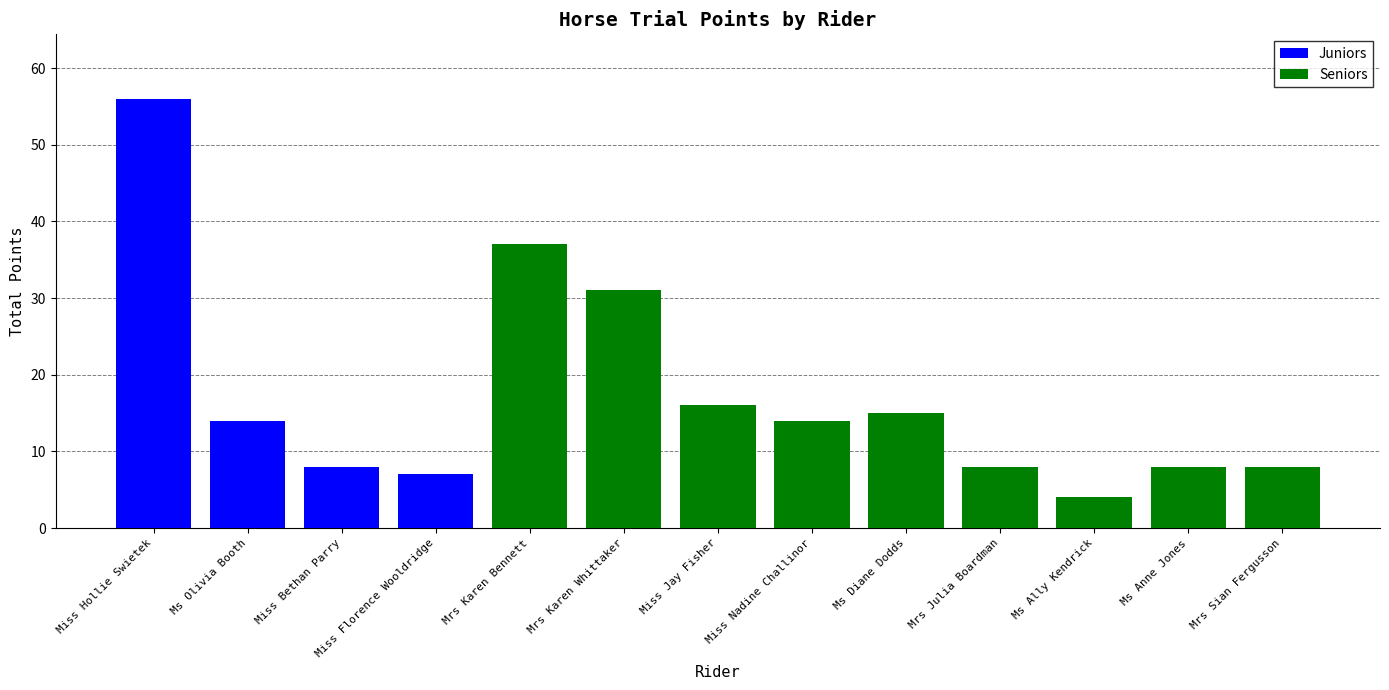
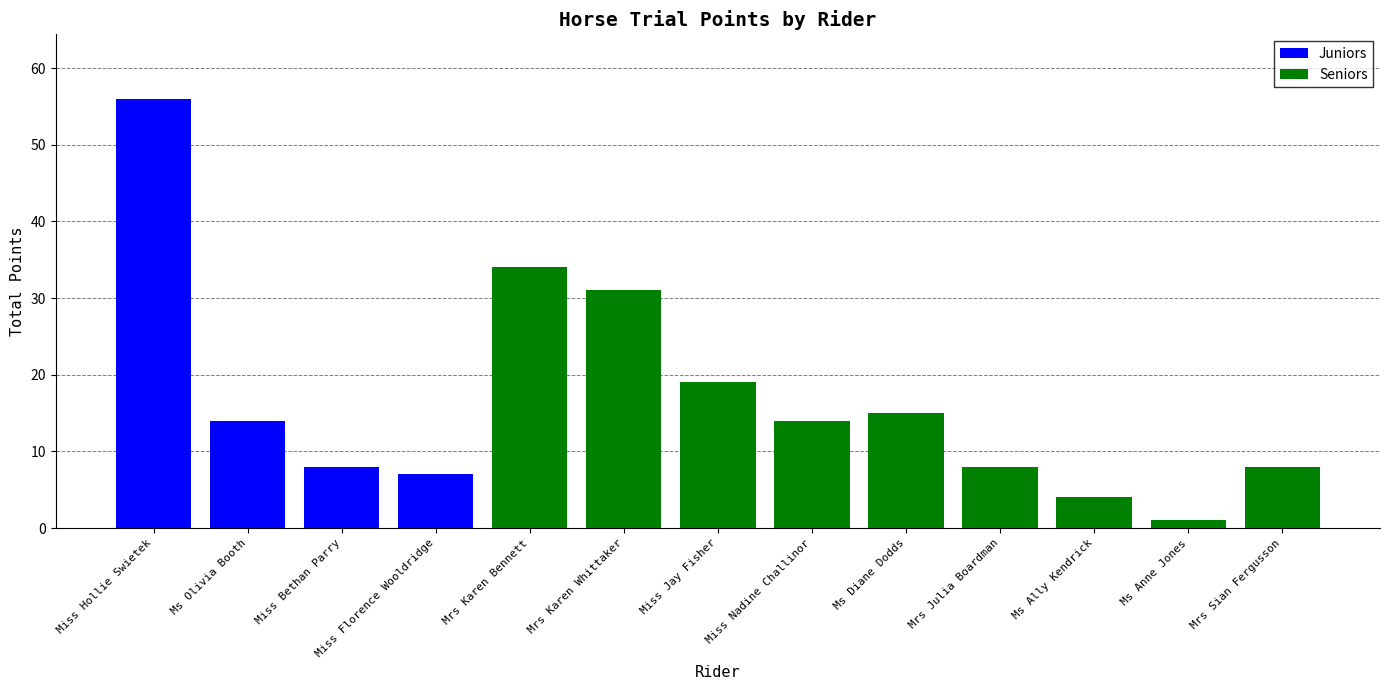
  {
    "Juniors": {
      "Miss Hollie Swietek": 56,
      "Ms Olivia Booth": 14,
      "Miss Bethan Parry": 8,
      "Miss Florence Wooldridge": 7,
      "Mrs Karen Bennett": 0,
      "Mrs Karen Whittaker": 0,
      "Miss Jay Fisher": 0,
      "Miss Nadine Challinor": 0,
      "Ms Diane Dodds": 0,
      "Mrs Julia Boardman": 0,
      "Ms Ally Kendrick": 0,
      "Ms Anne Jones": 0,
      "Mrs Sian Fergusson": 0
    },
    "Seniors": {
-     "Mrs Karen Bennett": 37,
-     "Miss Jay Fisher": 16,
-     "Ms Anne Jones": 8
+     "Mrs Karen Bennett": 34,
+     "Miss Jay Fisher": 19,
+     "Ms Anne Jones": 1
    }
  }
